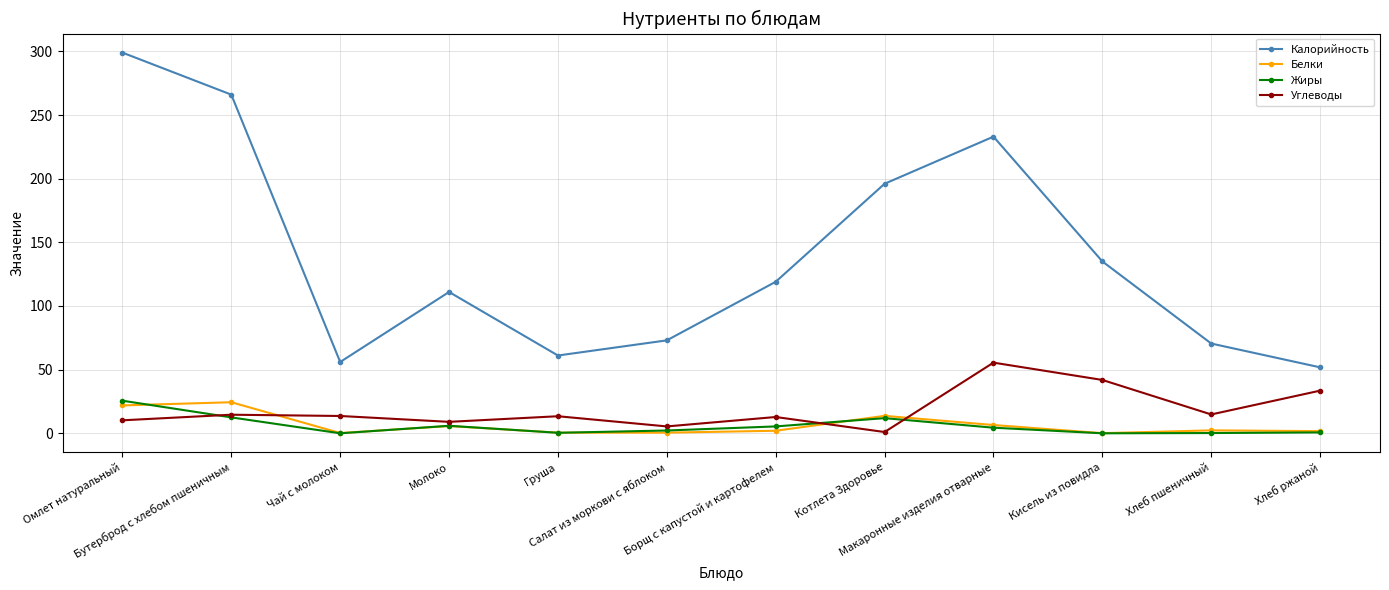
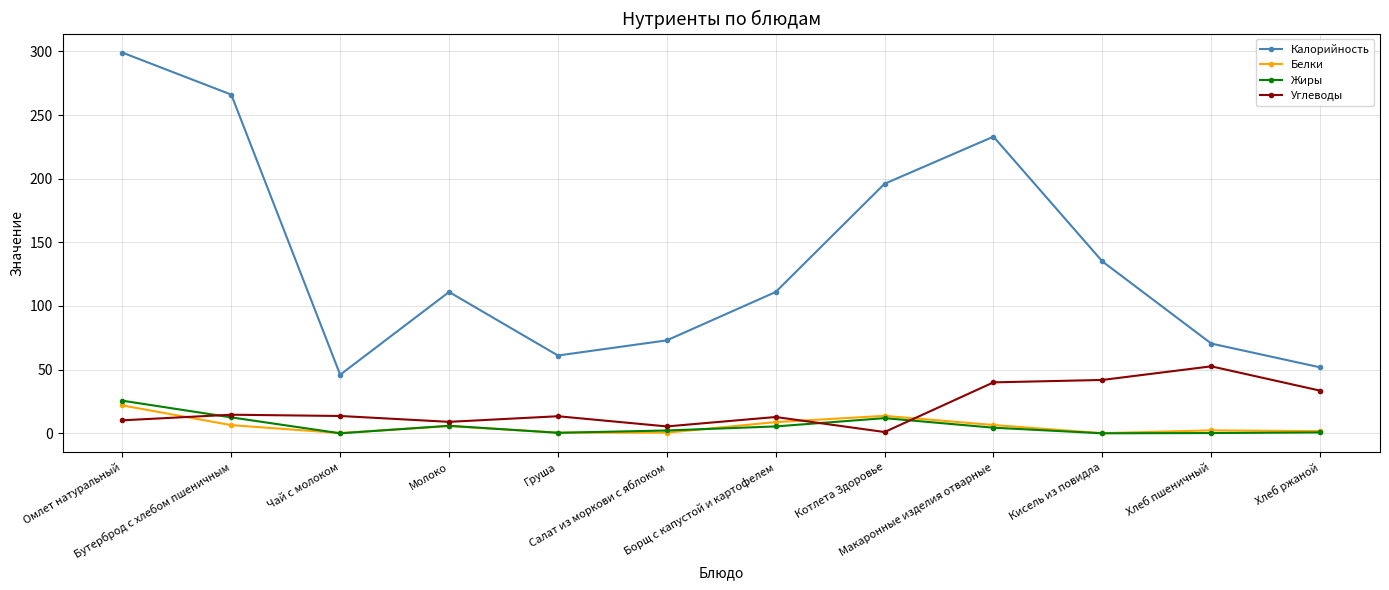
  {
    "Калорийность": {
      "Омлет натуральный": 299,
      "Бутерброд с хлебом пшеничным": 266,
-     "Чай с молоком": 56,
+     "Чай с молоком": 46,
      "Молоко": 111,
      "Груша": 61,
      "Салат из моркови с яблоком": 73,
-     "Борщ с капустой и картофелем": 119,
+     "Борщ с капустой и картофелем": 111,
      "Котлета Здоровье": 196,
      "Макаронные изделия отварные": 233,
      "Кисель из повидла": 135,
      "Хлеб пшеничный": 71,
      "Хлеб ржаной": 52
    },
    "Белки": {
      "Омлет натуральный": 22,
-     "Бутерброд с хлебом пшеничным": 24,
-     "Борщ с капустой и картофелем": 2,
+     "Бутерброд с хлебом пшеничным": 6,
+     "Борщ с капустой и картофелем": 9,
      "Макаронные изделия отварные": 7,
      "Хлеб пшеничный": 2
    },
    "Жиры": {
      "Омлет натуральный": 26,
      "Бутерброд с хлебом пшеничным": 13,
      "Борщ с капустой и картофелем": 5,
      "Макаронные изделия отварные": 4,
      "Хлеб пшеничный": 0
    },
    "Углеводы": {
      "Омлет натуральный": 10,
      "Бутерброд с хлебом пшеничным": 15,
      "Чай с молоком": 14,
      "Молоко": 9,
      "Груша": 13,
      "Салат из моркови с яблоком": 5,
      "Борщ с капустой и картофелем": 13,
      "Котлета Здоровье": 1,
-     "Макаронные изделия отварные": 56,
+     "Макаронные изделия отварные": 40,
      "Кисель из повидла": 42,
-     "Хлеб пшеничный": 15,
+     "Хлеб пшеничный": 53,
      "Хлеб ржаной": 34
    }
  }
